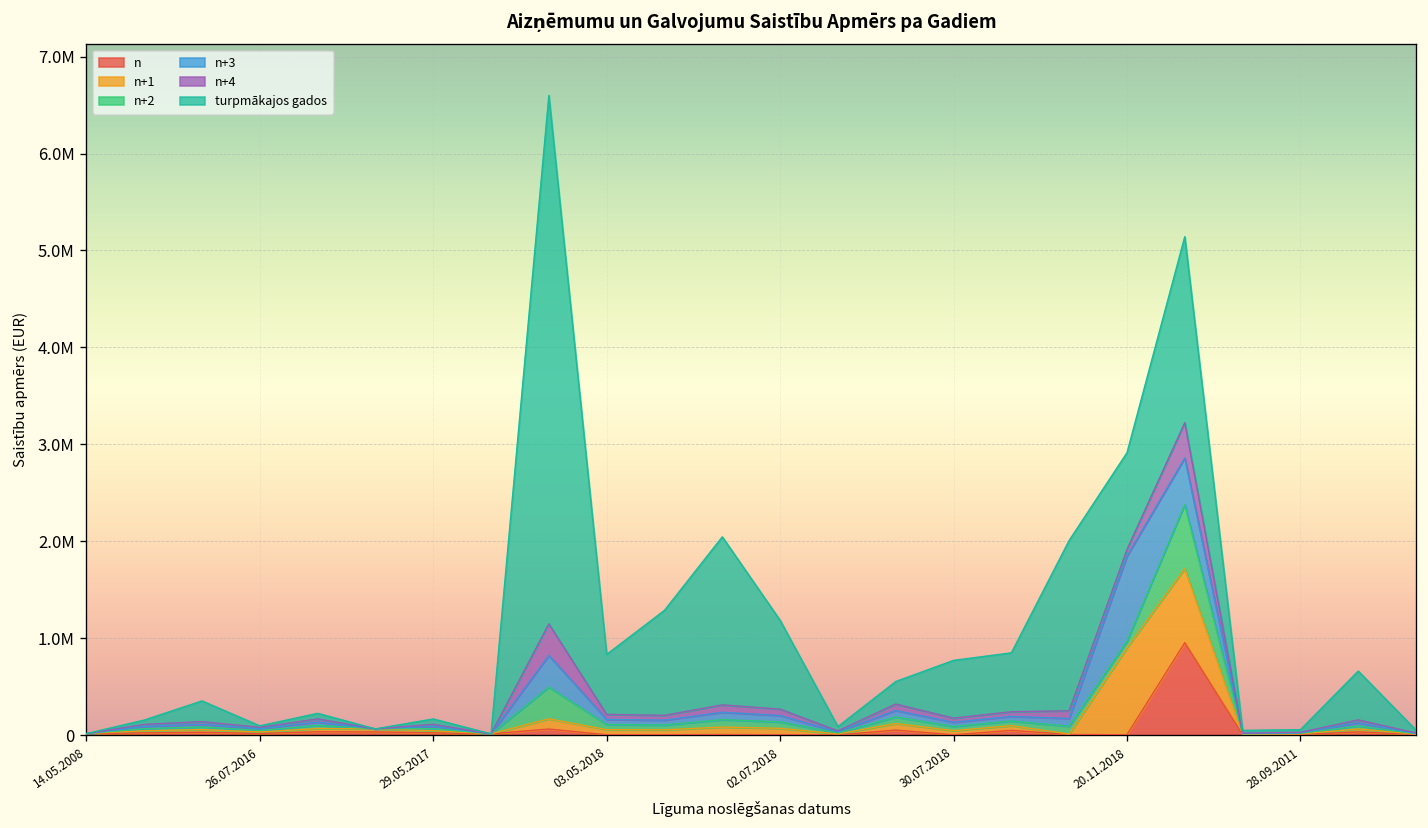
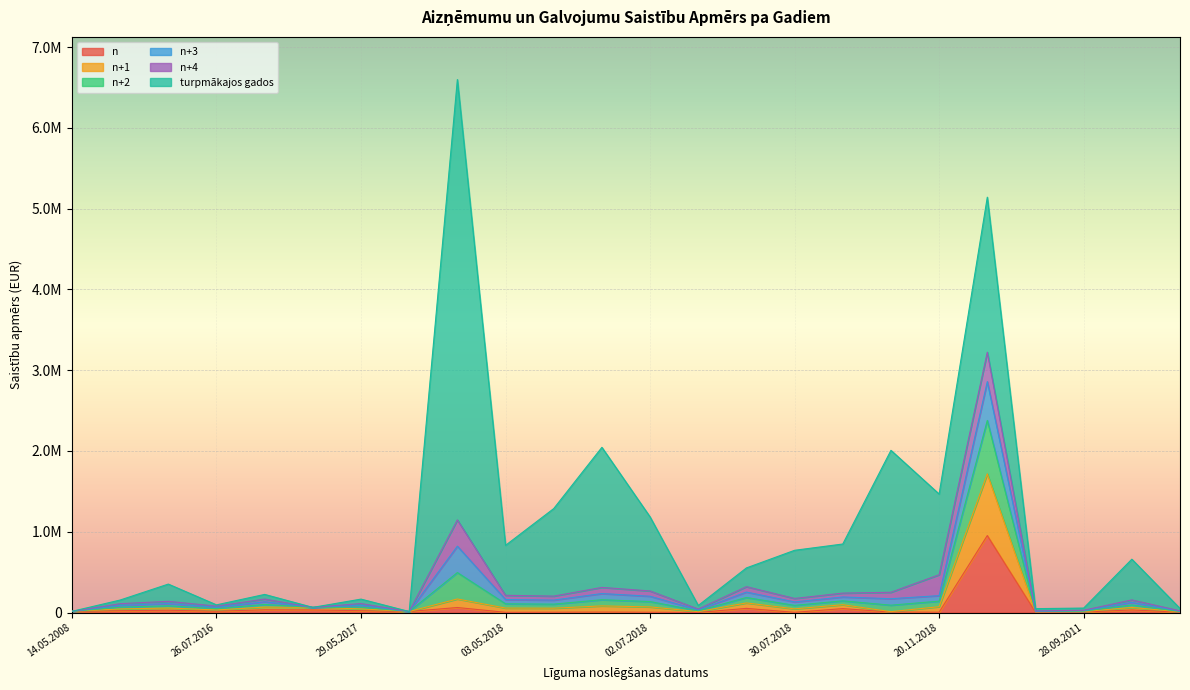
  {
    "n": {
      "30.07.2018": 0,
      "20.11.2018": 0
    },
    "n+1": {
      "30.07.2018": 0,
-     "20.11.2018": 900000
+     "20.11.2018": 100000
    },
    "n+3": {
      "30.07.2018": 0,
-     "20.11.2018": 900000
+     "20.11.2018": 100000
    },
    "n+4": {
      "30.07.2018": 0,
-     "20.11.2018": 100000
+     "20.11.2018": 300000
    }
  }
